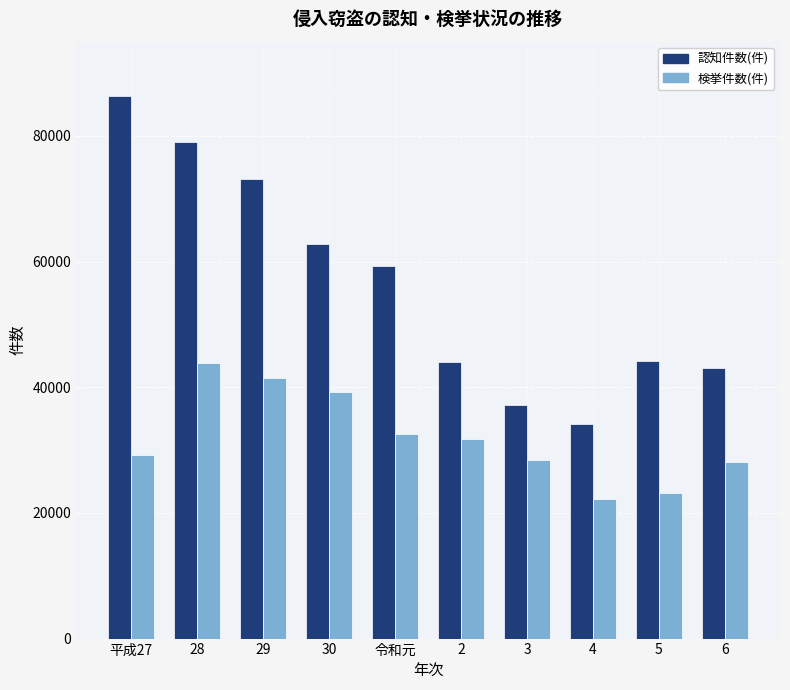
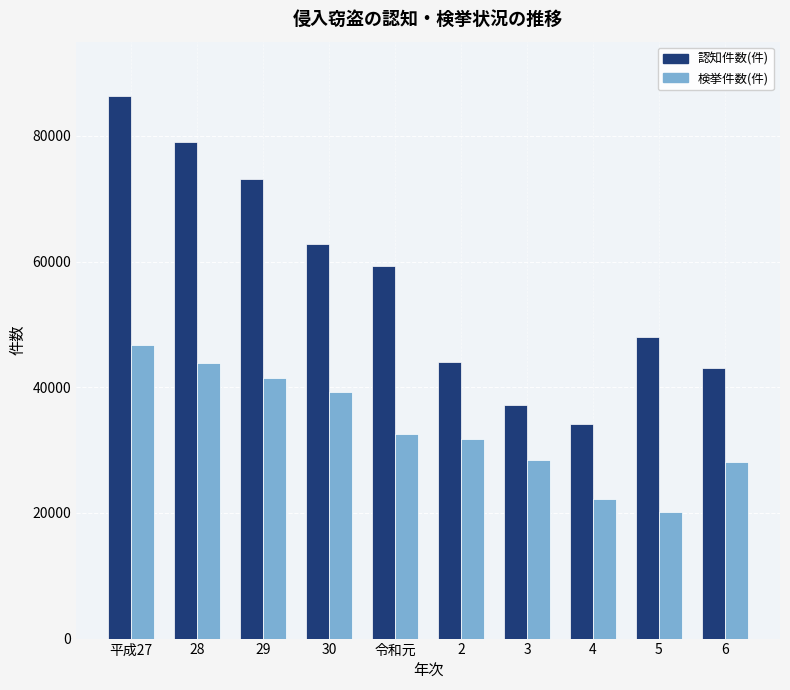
  {
    "認知件数(件)": {
      "平成27": 86000,
      "28": 79000,
      "29": 73000,
      "30": 63000,
      "令和元": 59000,
      "2": 44000,
      "3": 37000,
      "4": 34000,
-     "5": 44000,
+     "5": 48000,
      "6": 43000
    },
    "検挙件数(件)": {
-     "平成27": 29000,
+     "平成27": 47000,
      "28": 44000,
      "29": 41000,
      "30": 39000,
      "令和元": 33000,
      "2": 32000,
      "3": 28000,
      "4": 22000,
-     "5": 23000,
+     "5": 20000,
      "6": 28000
    }
  }
